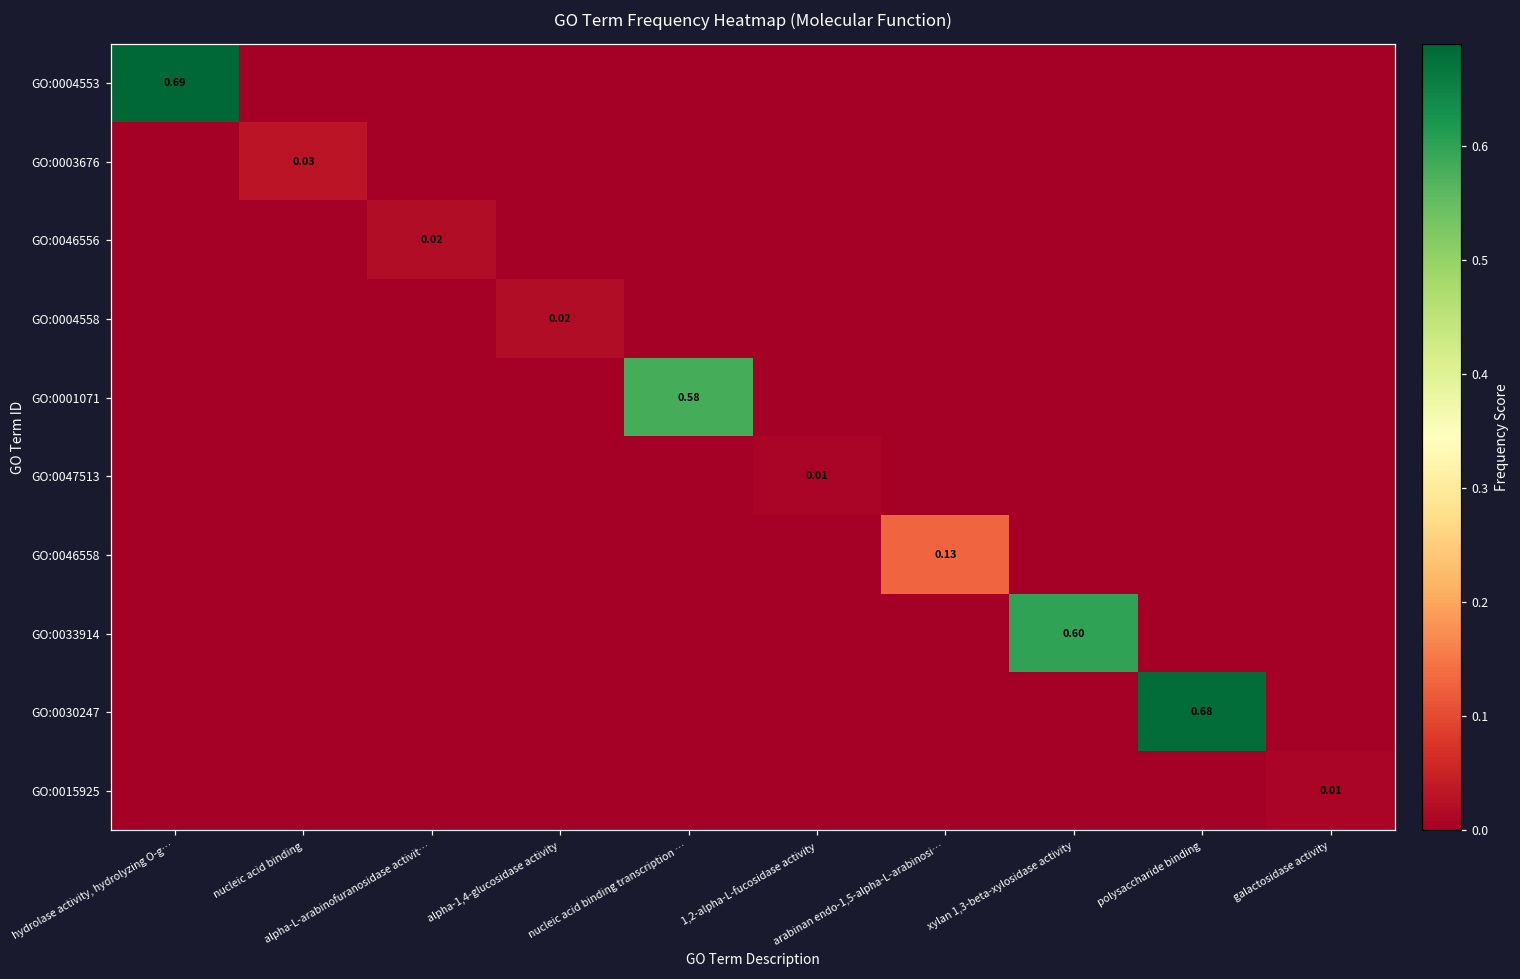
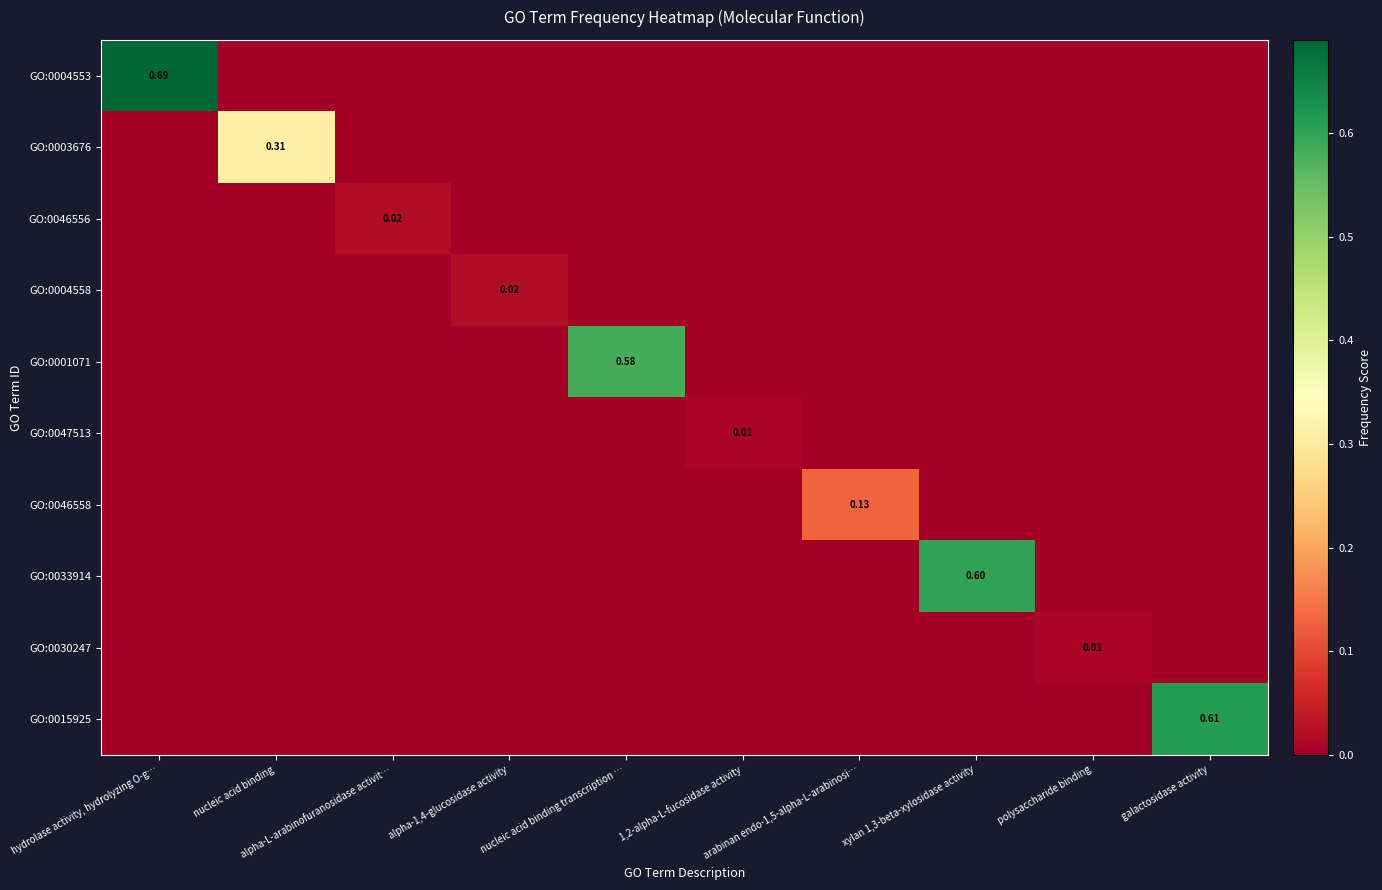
  {
    "GO:0004553": {
      "hydrolase activity, hydrolyzing O-g…": 0.69
    },
    "GO:0003676": {
-     "nucleic acid binding": 0.03
+     "nucleic acid binding": 0.31
    },
    "GO:0046556": {
      "alpha-L-arabinofuranosidase activit…": 0.02
    },
    "GO:0004558": {
      "alpha-1,4-glucosidase activity": 0.02
    },
    "GO:0001071": {
      "nucleic acid binding transcription …": 0.58
    },
    "GO:0047513": {
      "1,2-alpha-L-fucosidase activity": 0.01
    },
    "GO:0046558": {
      "arabinan endo-1,5-alpha-L-arabinosi…": 0.13
    },
    "GO:0033914": {
      "xylan 1,3-beta-xylosidase activity": 0.60
    },
    "GO:0030247": {
-     "polysaccharide binding": 0.68
+     "polysaccharide binding": 0.01
    },
    "GO:0015925": {
-     "galactosidase activity": 0.01
+     "galactosidase activity": 0.61
    }
  }
